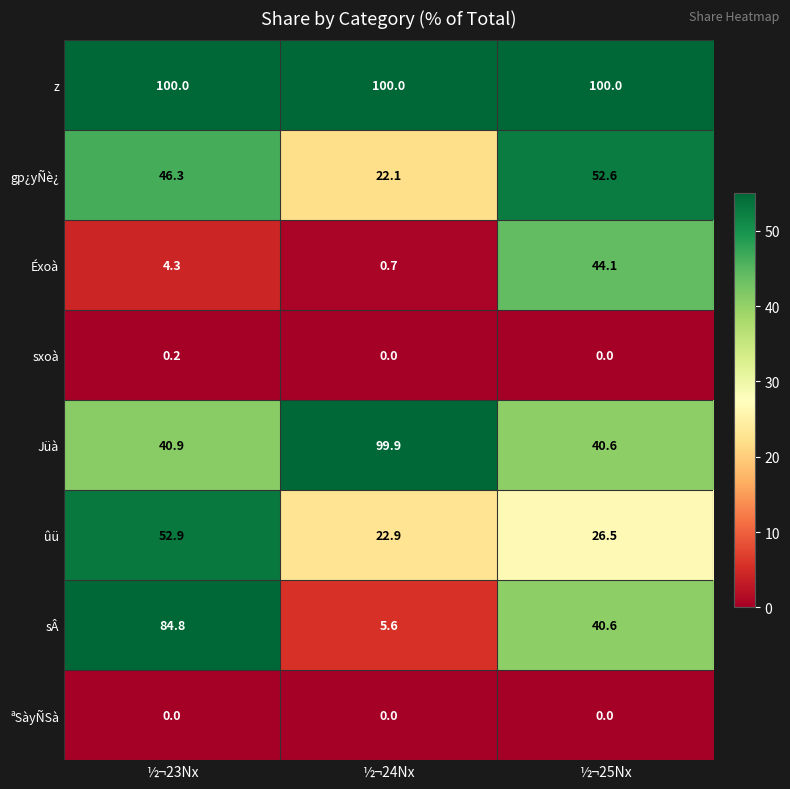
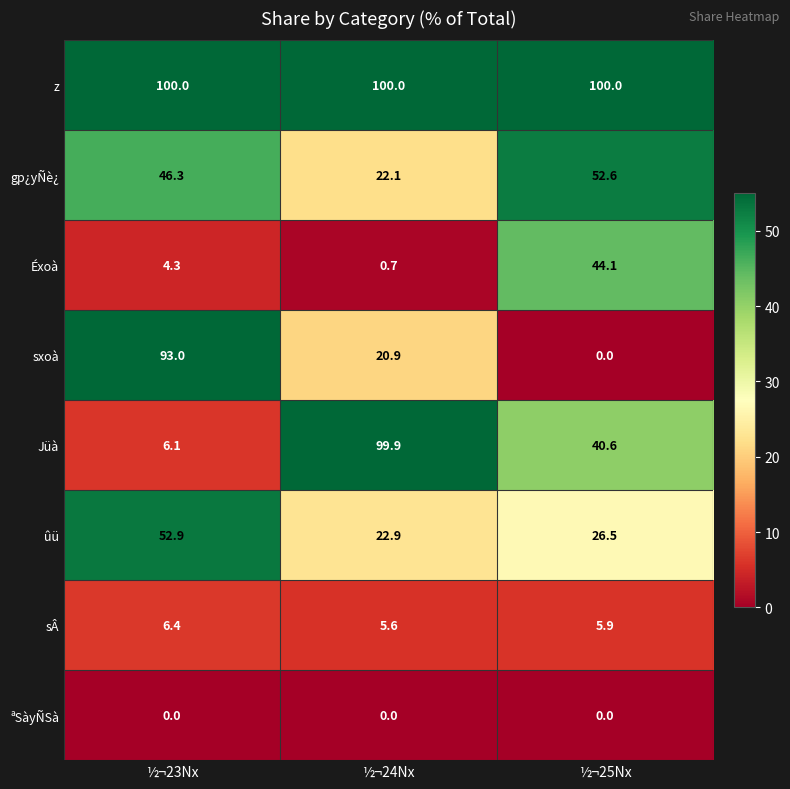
  {
    "z": {
      "½¬23Nx": 100.0,
      "½¬24Nx": 100.0,
      "½¬25Nx": 100.0
    },
    "gp¿yÑè¿": {
      "½¬23Nx": 46.3,
      "½¬24Nx": 22.1,
      "½¬25Nx": 52.6
    },
    "Éxoà": {
      "½¬23Nx": 4.3,
      "½¬24Nx": 0.7,
      "½¬25Nx": 44.1
    },
    "sxoà": {
-     "½¬23Nx": 0.2,
-     "½¬24Nx": 0.0,
+     "½¬23Nx": 93.0,
+     "½¬24Nx": 20.9,
      "½¬25Nx": 0.0
    },
    "Jüà": {
-     "½¬23Nx": 40.9,
+     "½¬23Nx": 6.1,
      "½¬24Nx": 99.9,
      "½¬25Nx": 40.6
    },
    "ûü": {
      "½¬23Nx": 52.9,
      "½¬24Nx": 22.9,
      "½¬25Nx": 26.5
    },
    "sÂ": {
-     "½¬23Nx": 84.8,
+     "½¬23Nx": 6.4,
      "½¬24Nx": 5.6,
-     "½¬25Nx": 40.6
+     "½¬25Nx": 5.9
    },
    "ªSàyÑSà": {
      "½¬23Nx": 0.0,
      "½¬24Nx": 0.0,
      "½¬25Nx": 0.0
    }
  }
